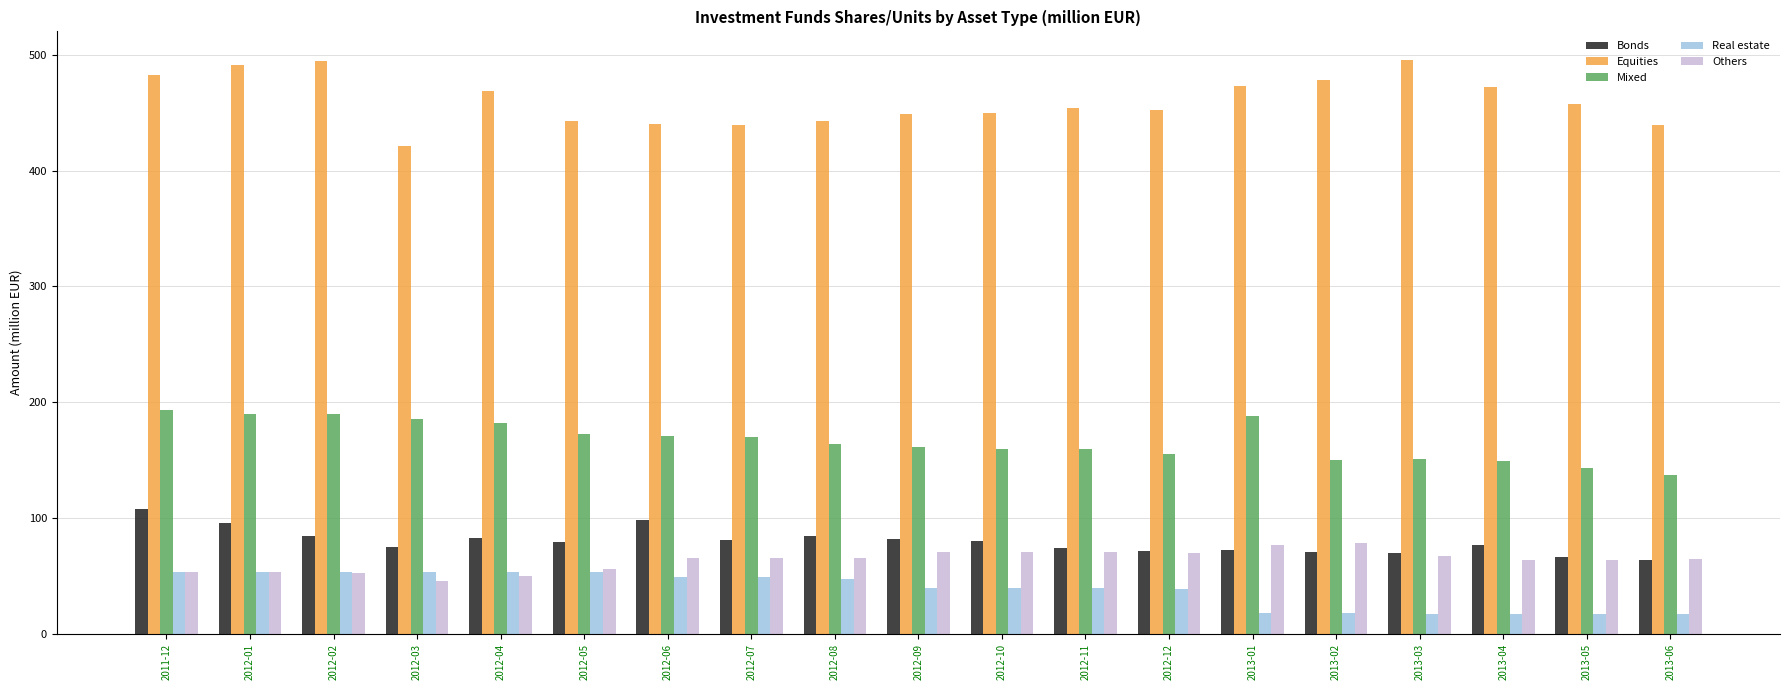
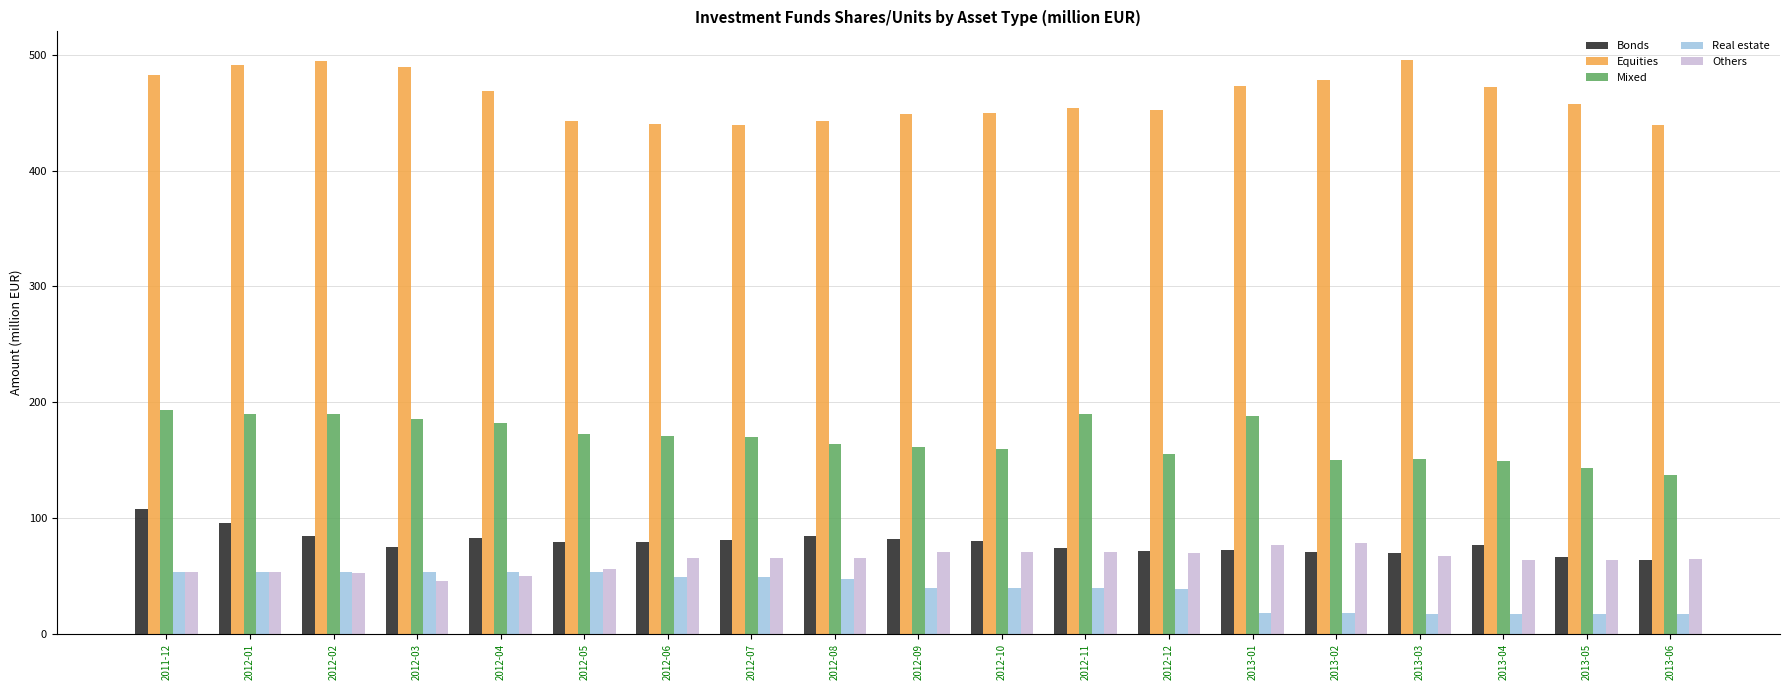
  {
    "Bonds": {
      "2011-12": 108,
      "2012-01": 96,
      "2012-02": 84,
      "2012-03": 75,
      "2012-04": 83,
      "2012-05": 79,
-     "2012-06": 99,
+     "2012-06": 79,
      "2012-07": 81,
      "2012-08": 84,
      "2012-09": 82,
      "2012-10": 81,
      "2012-11": 74,
      "2012-12": 72,
      "2013-01": 73,
      "2013-02": 71,
      "2013-03": 70,
      "2013-04": 77,
      "2013-05": 67,
      "2013-06": 64
    },
    "Equities": {
      "2011-12": 482,
      "2012-01": 491,
      "2012-02": 495,
-     "2012-03": 421,
+     "2012-03": 489,
      "2012-04": 468,
      "2012-05": 443,
      "2012-06": 440,
      "2012-07": 440,
      "2012-08": 443,
      "2012-09": 449,
      "2012-10": 450,
      "2012-11": 454,
      "2012-12": 452,
      "2013-01": 473,
      "2013-02": 478,
      "2013-03": 495,
      "2013-04": 472,
      "2013-05": 457,
      "2013-06": 439
    },
    "Mixed": {
      "2011-12": 193,
      "2012-01": 190,
      "2012-02": 190,
      "2012-03": 186,
      "2012-04": 182,
      "2012-05": 173,
      "2012-06": 171,
      "2012-07": 170,
      "2012-08": 164,
      "2012-09": 161,
      "2012-10": 160,
-     "2012-11": 160,
+     "2012-11": 190,
      "2012-12": 155,
      "2013-01": 188,
      "2013-02": 150,
      "2013-03": 151,
      "2013-04": 149,
      "2013-05": 144,
      "2013-06": 137
    }
  }
